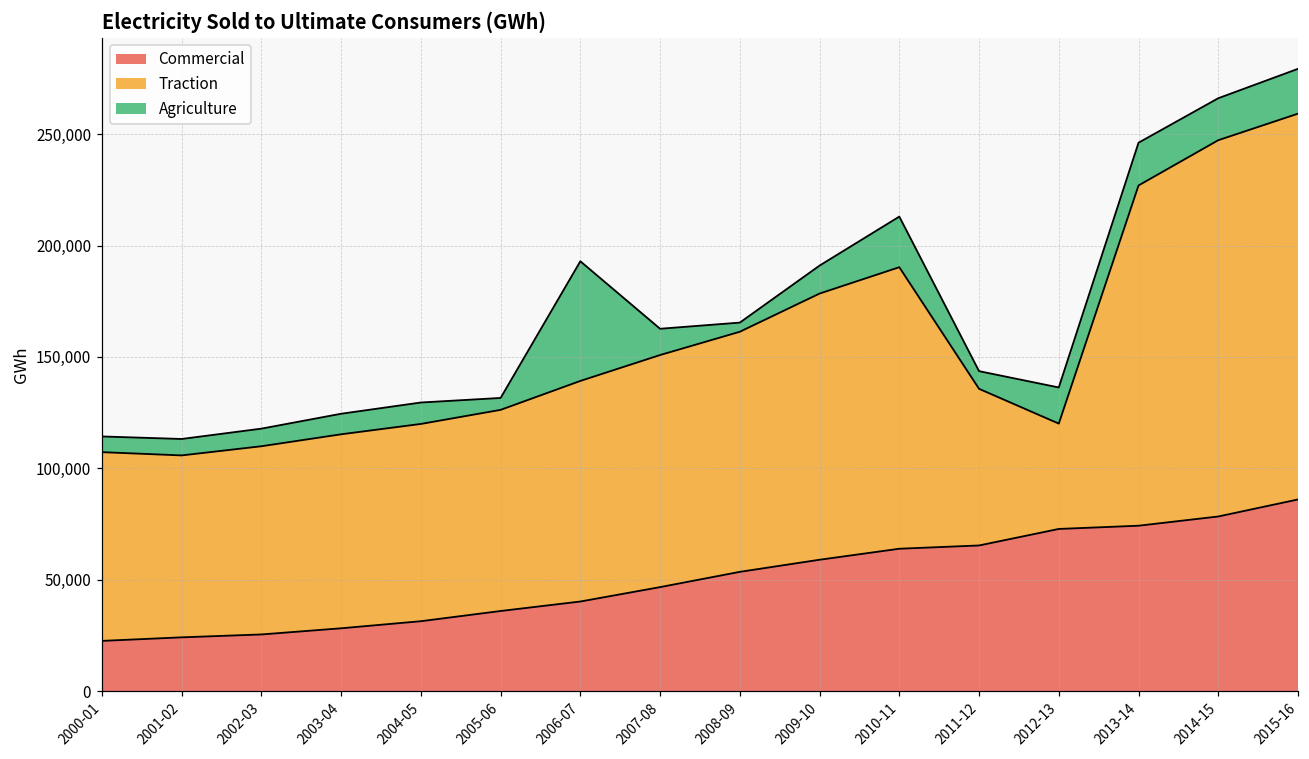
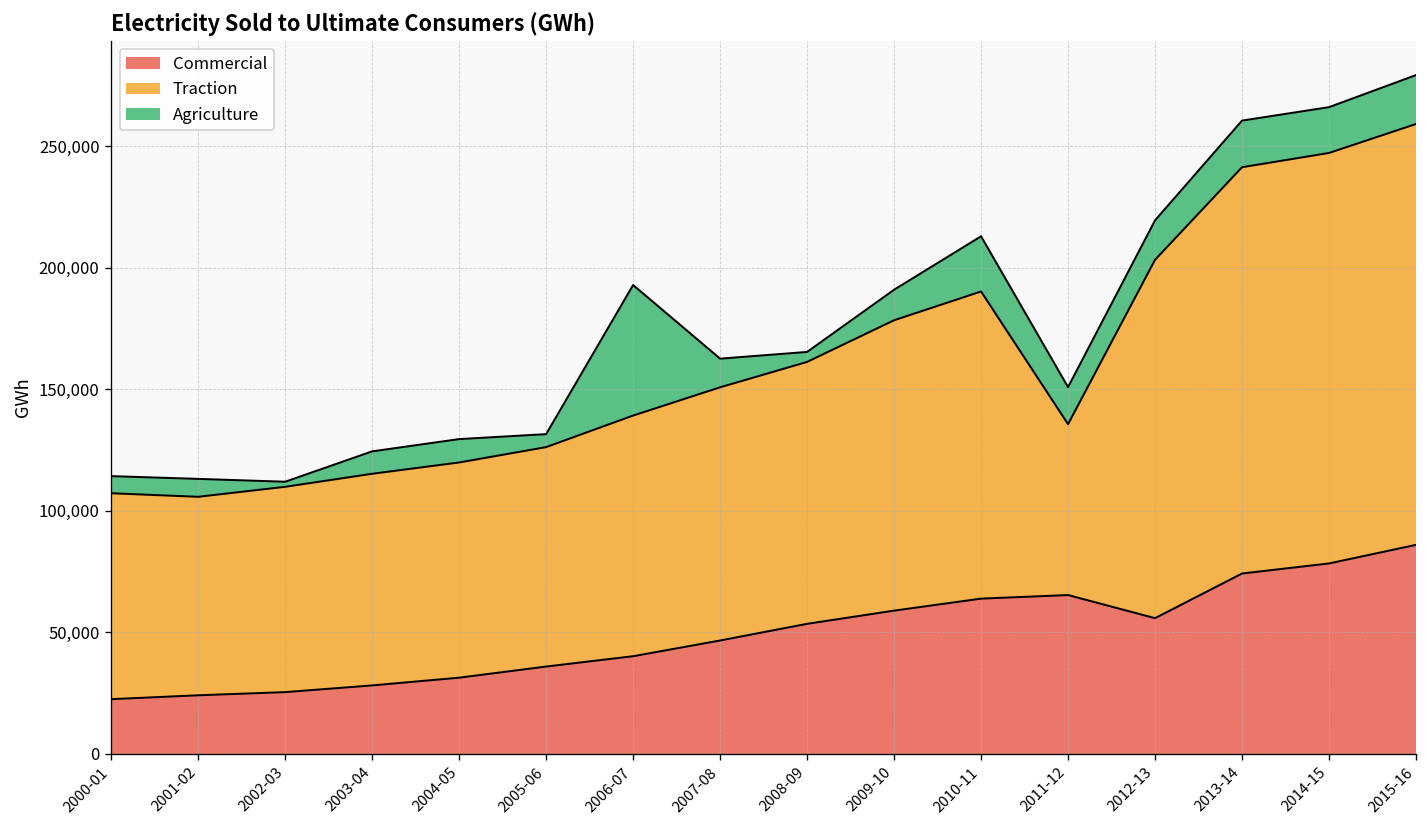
  {
    "Commercial": {
      "2000-01": "23,000",
      "2001-02": "24,000",
      "2002-03": "25,000",
      "2003-04": "28,000",
      "2004-05": "31,000",
      "2005-06": "36,000",
      "2006-07": "40,000",
      "2007-08": "47,000",
      "2008-09": "54,000",
      "2009-10": "59,000",
      "2010-11": "64,000",
      "2011-12": "65,000",
-     "2012-13": "73,000",
+     "2012-13": "56,000",
      "2013-14": "74,000",
      "2014-15": "78,000",
      "2015-16": "86,000"
    },
    "Traction": {
      "2000-01": "85,000",
      "2001-02": "82,000",
      "2002-03": "84,000",
      "2003-04": "87,000",
      "2004-05": "89,000",
      "2005-06": "90,000",
      "2006-07": "99,000",
      "2007-08": "104,000",
      "2008-09": "108,000",
      "2009-10": "119,000",
      "2010-11": "126,000",
      "2011-12": "70,000",
-     "2012-13": "47,000",
-     "2013-14": "153,000",
+     "2012-13": "147,000",
+     "2013-14": "167,000",
      "2014-15": "169,000",
      "2015-16": "173,000"
    },
    "Agriculture": {
      "2000-01": "7,000",
      "2001-02": "7,000",
-     "2002-03": "8,000",
+     "2002-03": "2,000",
      "2003-04": "9,000",
      "2004-05": "10,000",
      "2005-06": "5,000",
      "2006-07": "54,000",
      "2007-08": "12,000",
      "2008-09": "4,000",
      "2009-10": "13,000",
      "2010-11": "23,000",
-     "2011-12": "8,000",
+     "2011-12": "15,000",
      "2012-13": "16,000",
      "2013-14": "19,000",
      "2014-15": "19,000",
      "2015-16": "20,000"
    }
  }
